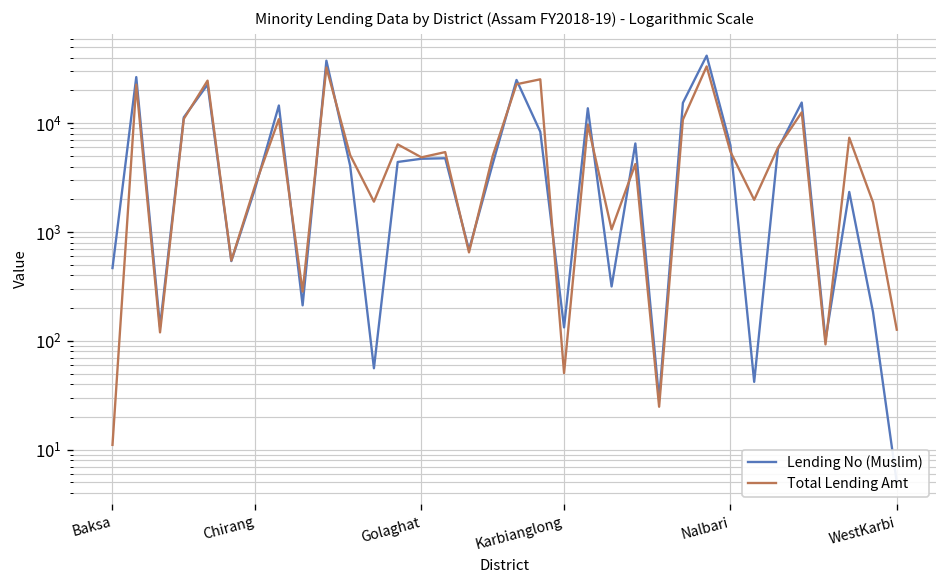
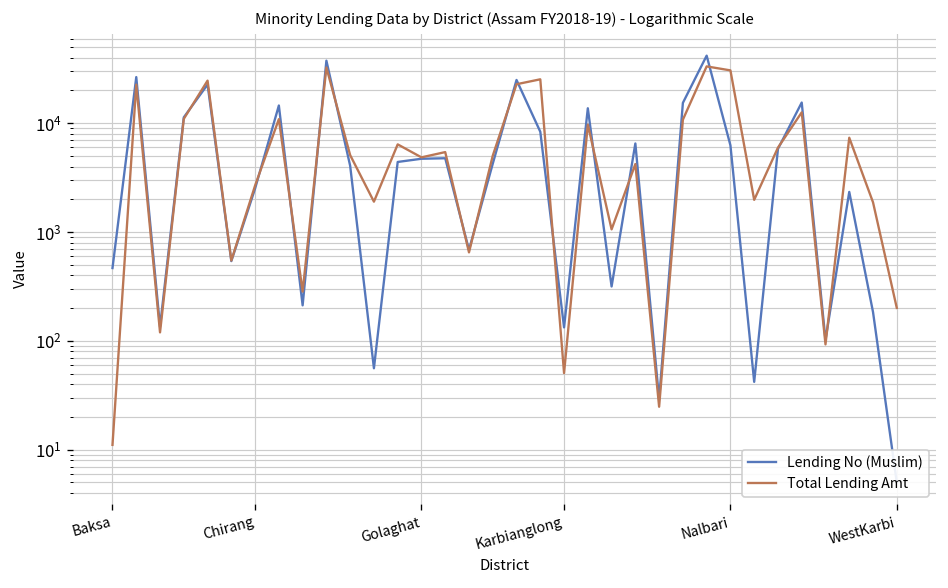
  {
    "Lending No (Muslim)": {
      "Baksa": 500,
      "Karbianglong": 130,
      "Nalbari": 6000
    },
    "Total Lending Amt": {
      "Baksa": 11,
      "Karbianglong": 50,
-     "Nalbari": 5000,
-     "WestKarbi": 130
+     "Nalbari": 31000,
+     "WestKarbi": 200
    }
  }
